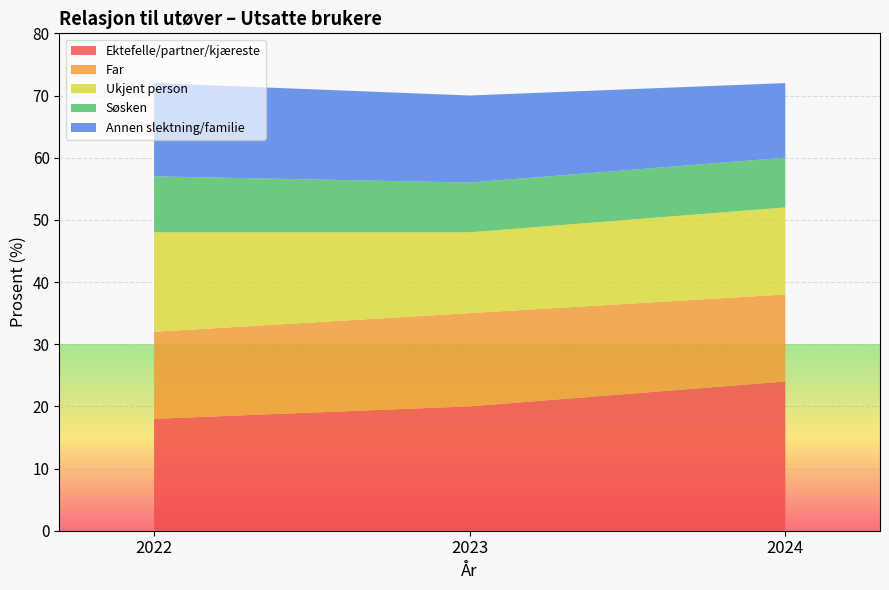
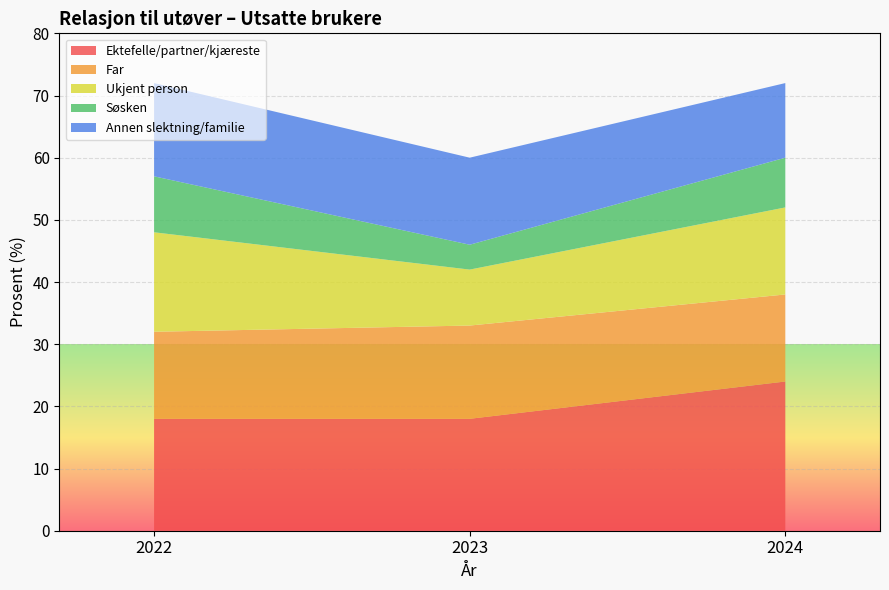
  {
    "Ektefelle/partner/kjæreste": {
      "2022": 18,
-     "2023": 20,
+     "2023": 18,
      "2024": 24
    },
    "Far": {
      "2022": 14,
      "2023": 15,
      "2024": 14
    },
    "Ukjent person": {
      "2022": 16,
-     "2023": 13,
+     "2023": 9,
      "2024": 14
    },
    "Søsken": {
      "2022": 9,
-     "2023": 8,
+     "2023": 4,
      "2024": 8
    },
    "Annen slektning/familie": {
      "2023": 14,
      "2024": 12
    }
  }
